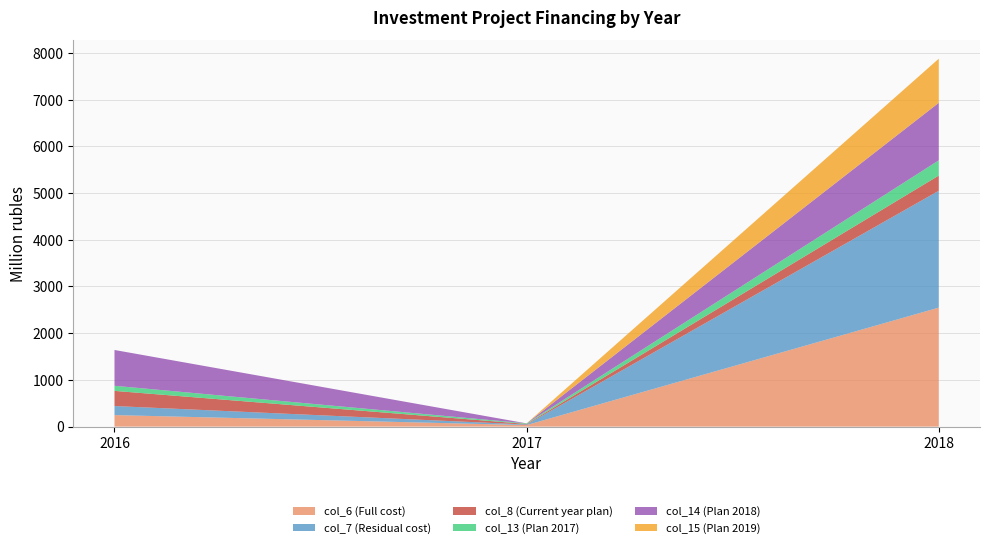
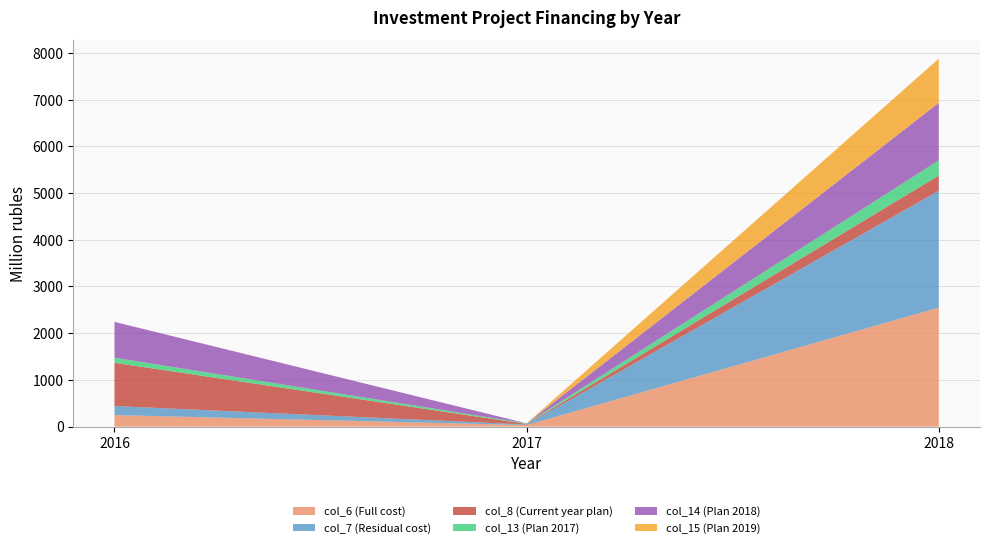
  {
    "col_6 (Full cost)": {
      "2016": 200,
      "2018": 2500
    },
    "col_7 (Residual cost)": {
      "2016": 200,
      "2018": 2500
    },
    "col_8 (Current year plan)": {
-     "2016": 300,
+     "2016": 900,
      "2018": 300
    },
    "col_13 (Plan 2017)": {
      "2016": 100,
      "2018": 300
    },
    "col_14 (Plan 2018)": {
      "2018": 1200
    },
    "col_15 (Plan 2019)": {
      "2018": 900
    }
  }
